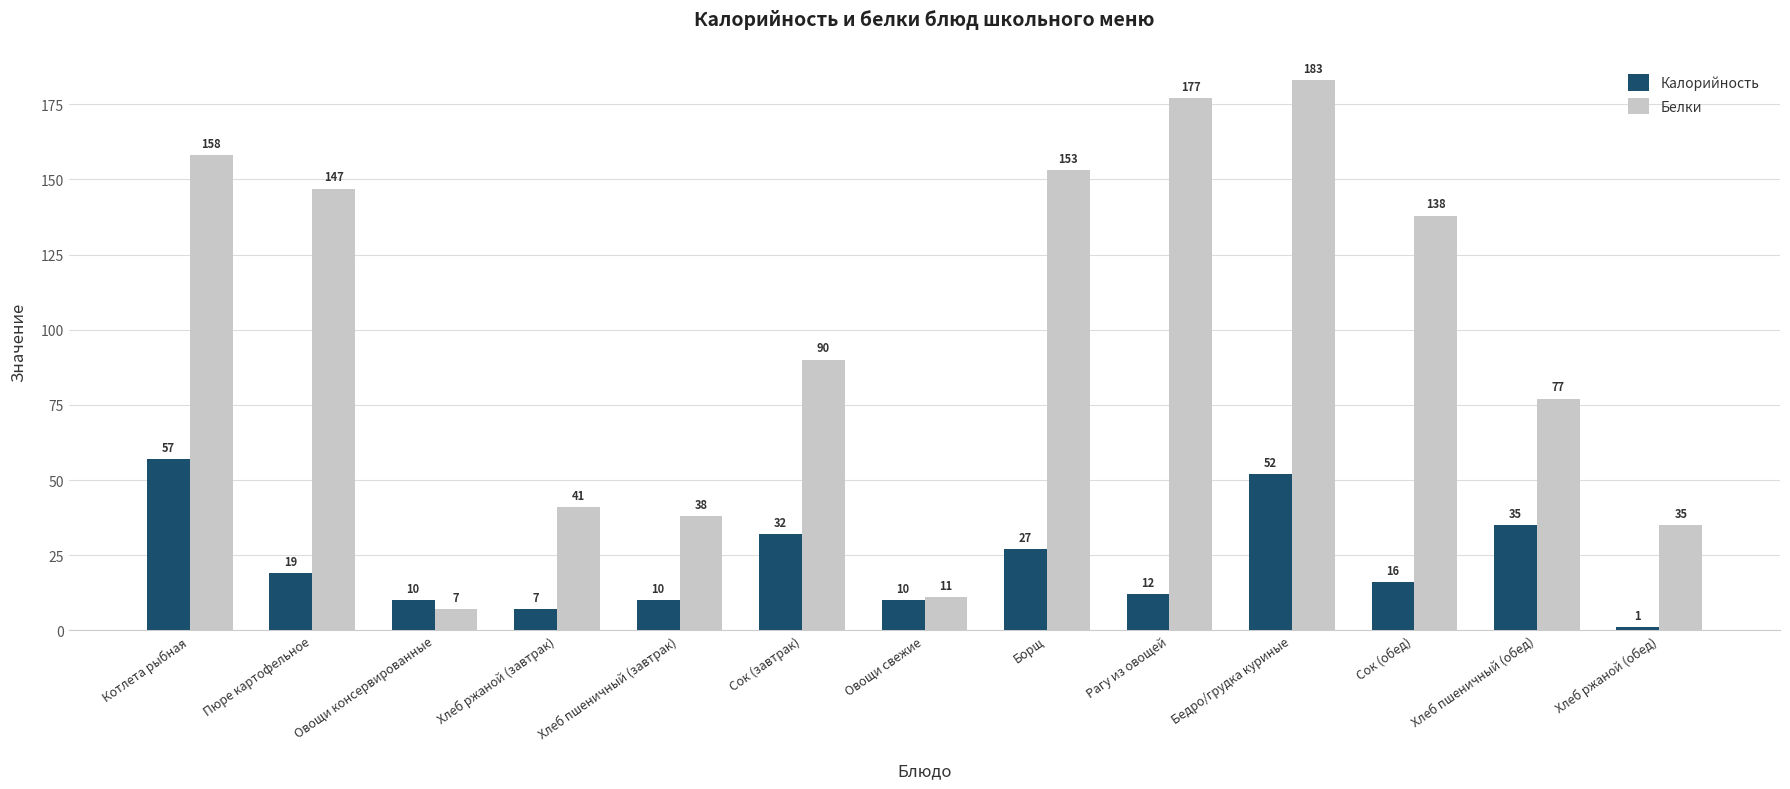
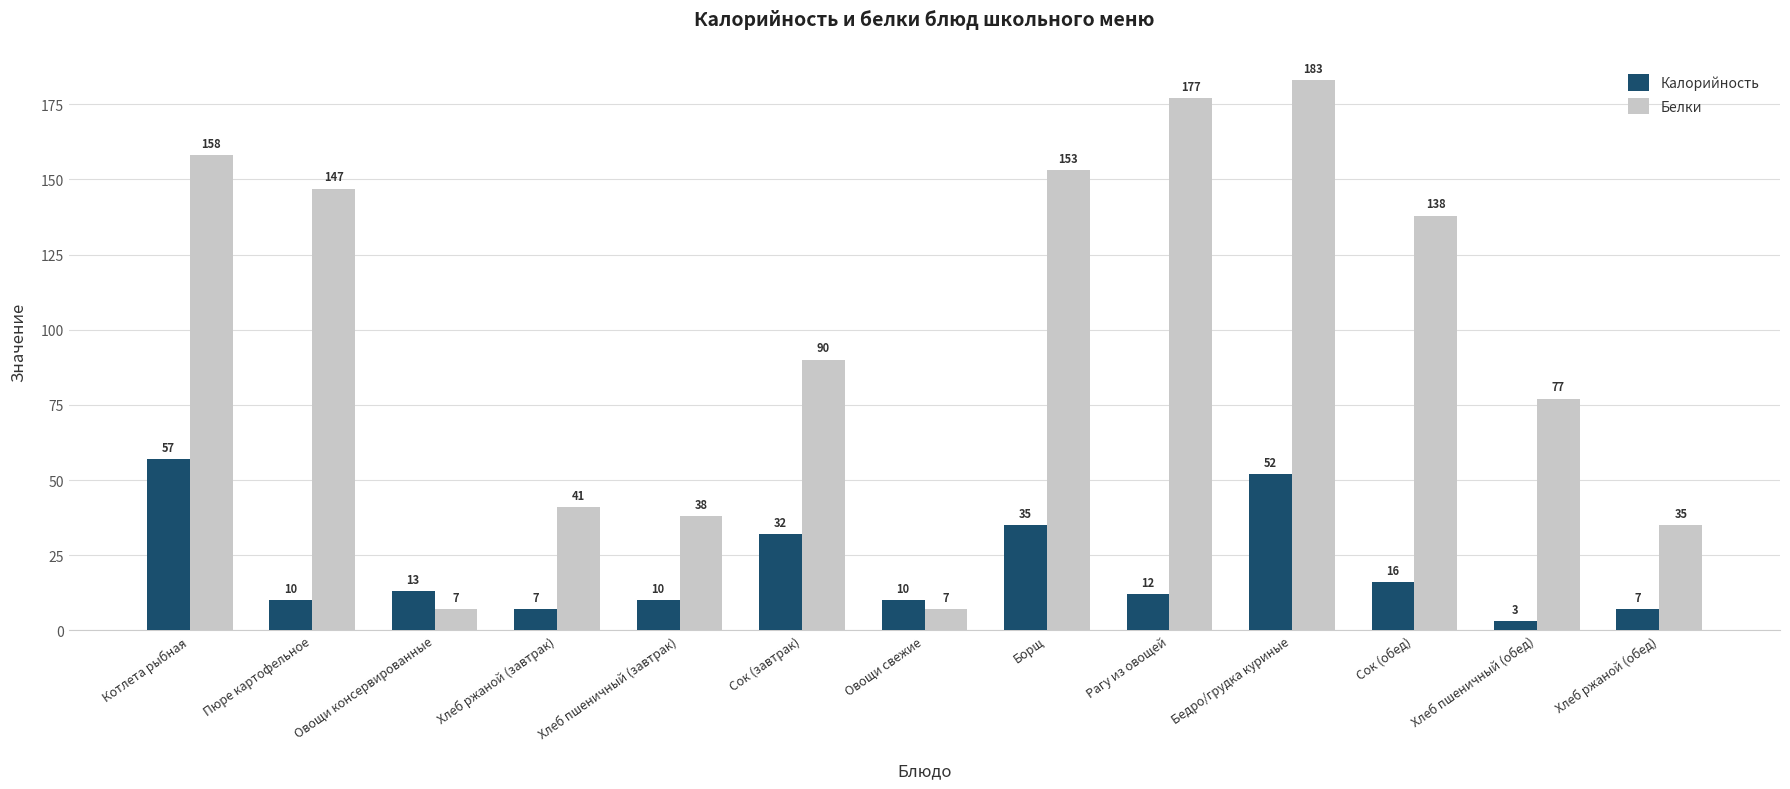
  {
    "Калорийность": {
      "Котлета рыбная": 57,
-     "Пюре картофельное": 19,
-     "Овощи консервированные": 10,
+     "Пюре картофельное": 10,
+     "Овощи консервированные": 13,
      "Хлеб ржаной (завтрак)": 7,
      "Хлеб пшеничный (завтрак)": 10,
      "Сок (завтрак)": 32,
      "Овощи свежие": 10,
-     "Борщ": 27,
+     "Борщ": 35,
      "Рагу из овощей": 12,
      "Бедро/грудка куриные": 52,
      "Сок (обед)": 16,
-     "Хлеб пшеничный (обед)": 35,
-     "Хлеб ржаной (обед)": 1
+     "Хлеб пшеничный (обед)": 3,
+     "Хлеб ржаной (обед)": 7
    },
    "Белки": {
      "Котлета рыбная": 158,
      "Пюре картофельное": 147,
      "Овощи консервированные": 7,
      "Хлеб ржаной (завтрак)": 41,
      "Хлеб пшеничный (завтрак)": 38,
      "Сок (завтрак)": 90,
-     "Овощи свежие": 11,
+     "Овощи свежие": 7,
      "Борщ": 153,
      "Рагу из овощей": 177,
      "Бедро/грудка куриные": 183,
      "Сок (обед)": 138,
      "Хлеб пшеничный (обед)": 77,
      "Хлеб ржаной (обед)": 35
    }
  }
